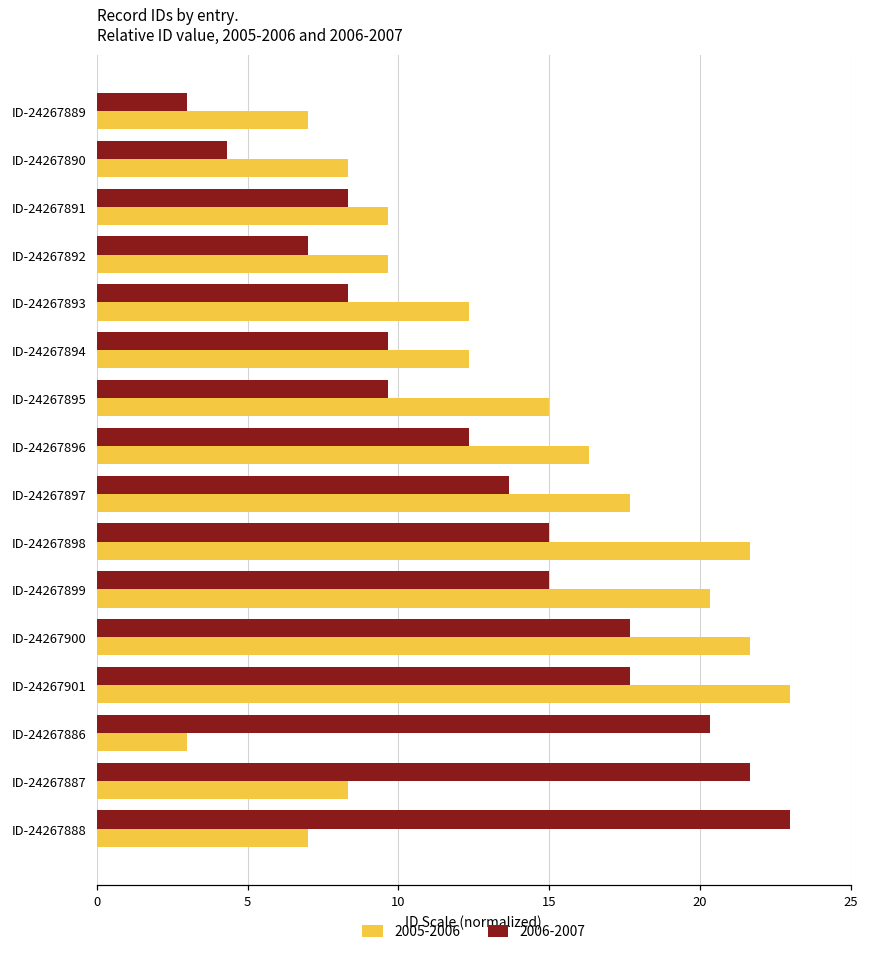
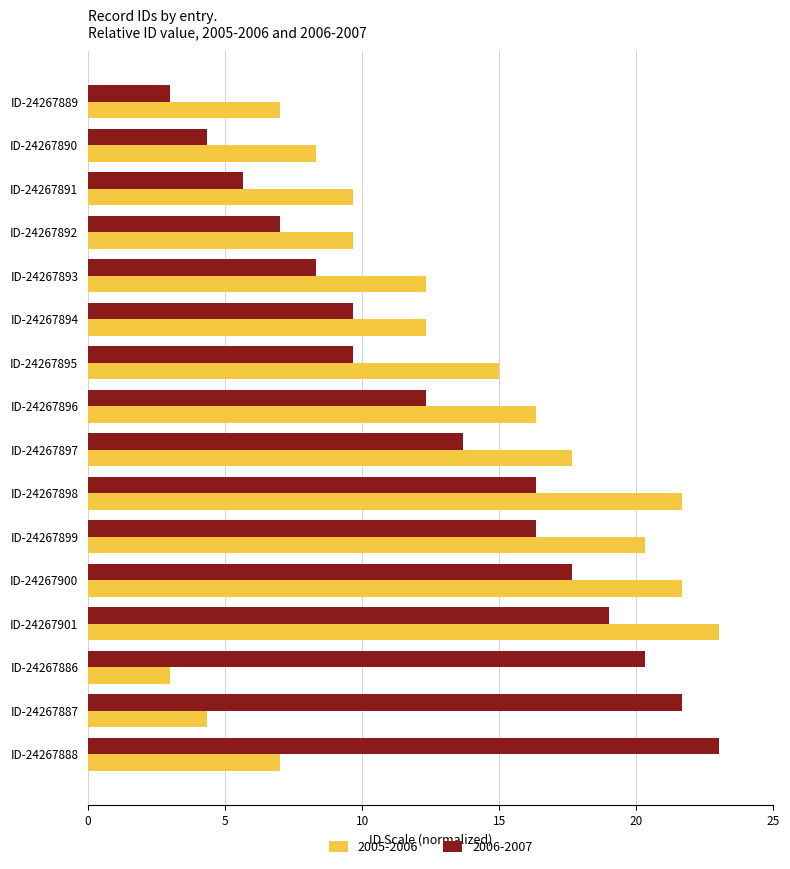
  {
    "2005-2006": {
      "ID-24267889": 7.0,
      "ID-24267890": 8.3,
      "ID-24267891": 9.7,
      "ID-24267892": 9.7,
      "ID-24267893": 12.3,
      "ID-24267894": 12.3,
      "ID-24267895": 15.0,
      "ID-24267896": 16.3,
      "ID-24267897": 17.7,
      "ID-24267898": 21.7,
      "ID-24267899": 20.3,
      "ID-24267900": 21.7,
      "ID-24267901": 23.0,
      "ID-24267886": 3.0,
-     "ID-24267887": 8.3,
+     "ID-24267887": 4.3,
      "ID-24267888": 7.0
    },
    "2006-2007": {
      "ID-24267889": 3.0,
      "ID-24267890": 4.3,
-     "ID-24267891": 8.3,
+     "ID-24267891": 5.7,
      "ID-24267892": 7.0,
      "ID-24267893": 8.3,
      "ID-24267894": 9.7,
      "ID-24267895": 9.7,
      "ID-24267896": 12.3,
      "ID-24267897": 13.7,
-     "ID-24267898": 15.0,
-     "ID-24267899": 15.0,
+     "ID-24267898": 16.3,
+     "ID-24267899": 16.3,
      "ID-24267900": 17.7,
-     "ID-24267901": 17.7,
+     "ID-24267901": 19.0,
      "ID-24267886": 20.3,
      "ID-24267887": 21.7,
      "ID-24267888": 23.0
    }
  }
